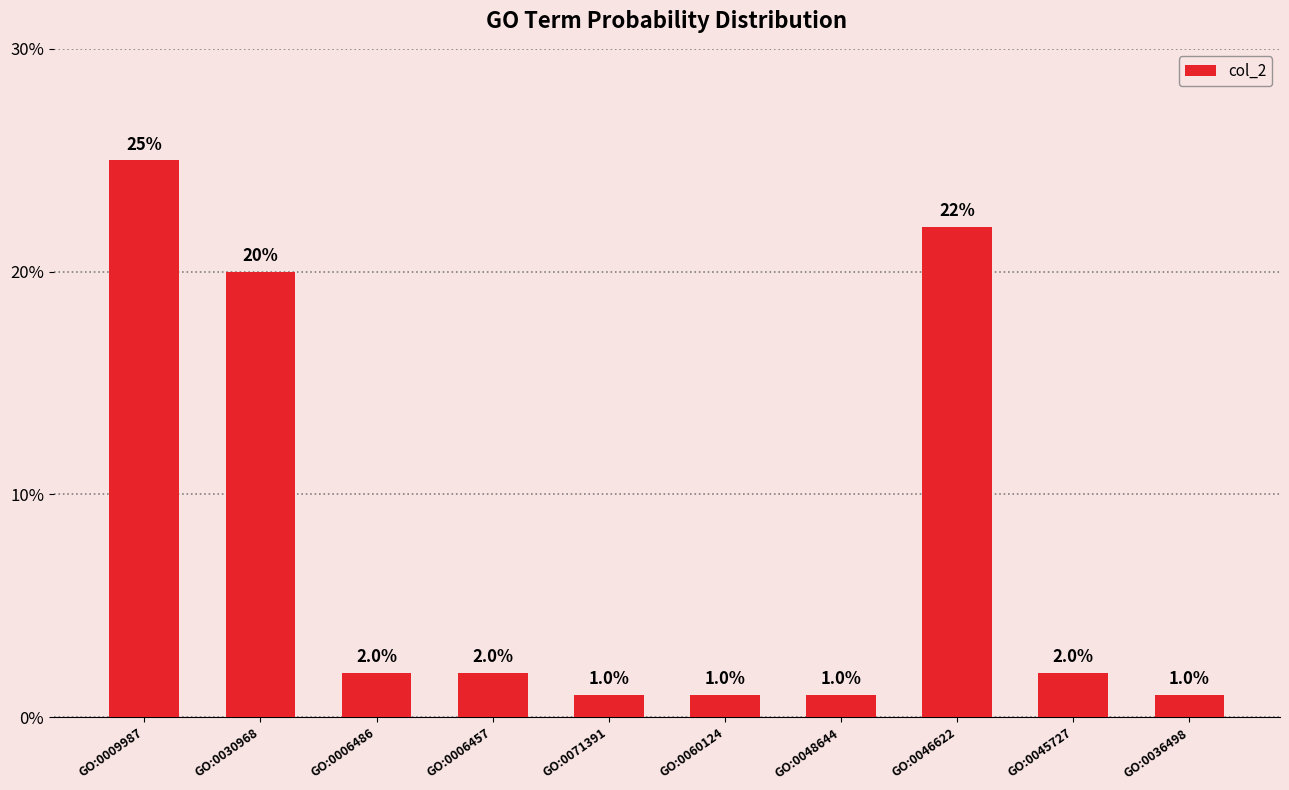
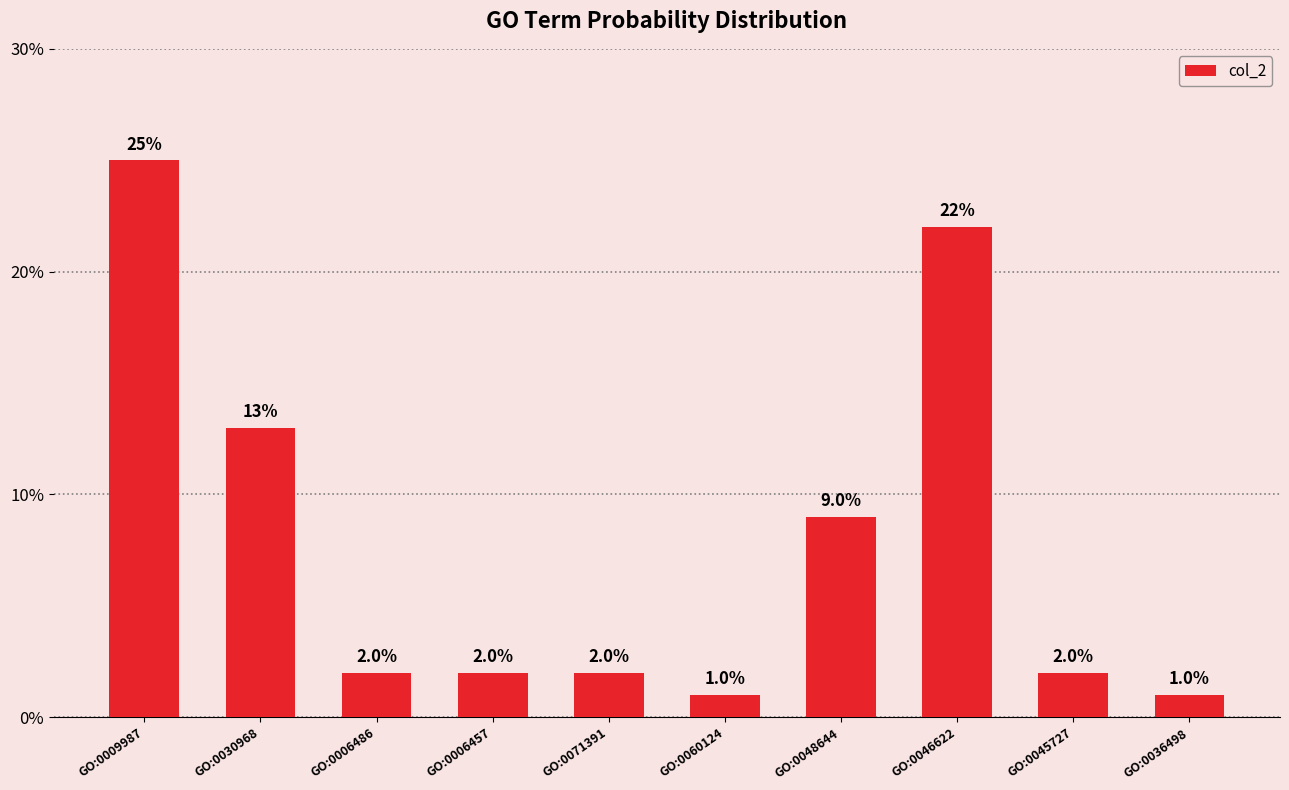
  {
    "GO:0009987": "25%",
-   "GO:0030968": "20%",
+   "GO:0030968": "13%",
    "GO:0006486": "2.0%",
    "GO:0006457": "2.0%",
-   "GO:0071391": "1.0%",
+   "GO:0071391": "2.0%",
    "GO:0060124": "1.0%",
-   "GO:0048644": "1.0%",
+   "GO:0048644": "9.0%",
    "GO:0046622": "22%",
    "GO:0045727": "2.0%",
    "GO:0036498": "1.0%"
  }
